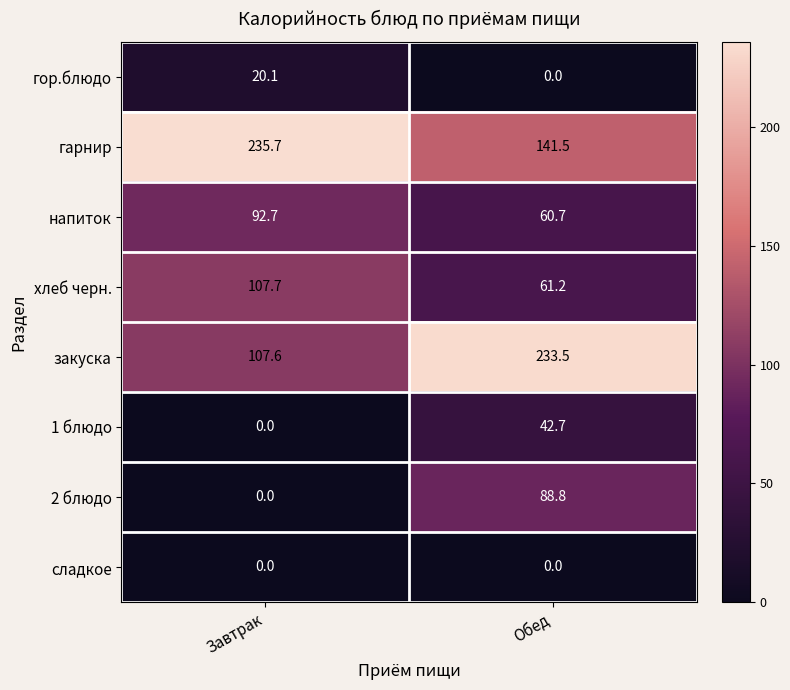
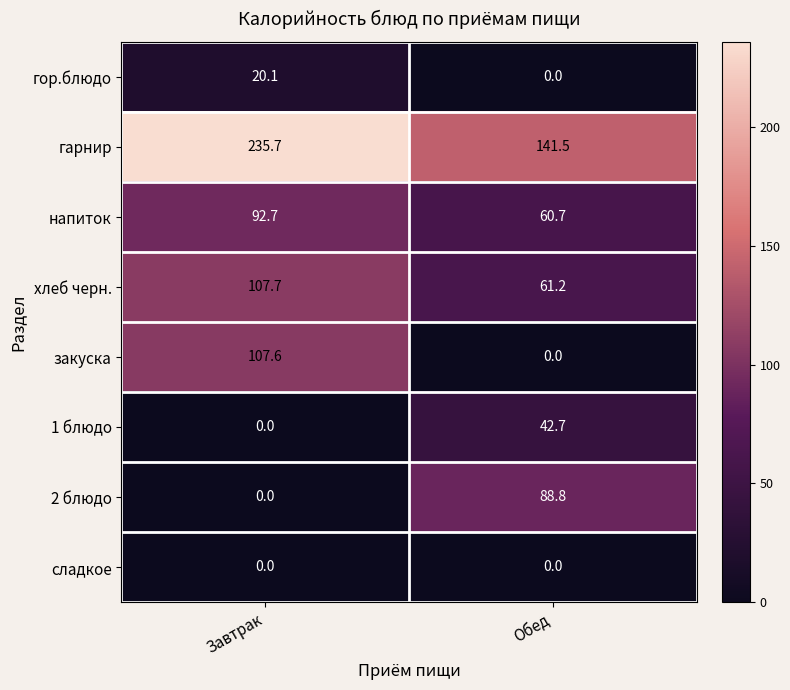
  {
    "гор.блюдо": {
      "Завтрак": 20.1,
      "Обед": 0.0
    },
    "гарнир": {
      "Завтрак": 235.7,
      "Обед": 141.5
    },
    "напиток": {
      "Завтрак": 92.7,
      "Обед": 60.7
    },
    "хлеб черн.": {
      "Завтрак": 107.7,
      "Обед": 61.2
    },
    "закуска": {
      "Завтрак": 107.6,
-     "Обед": 233.5
+     "Обед": 0.0
    },
    "1 блюдо": {
      "Завтрак": 0.0,
      "Обед": 42.7
    },
    "2 блюдо": {
      "Завтрак": 0.0,
      "Обед": 88.8
    },
    "сладкое": {
      "Завтрак": 0.0,
      "Обед": 0.0
    }
  }
